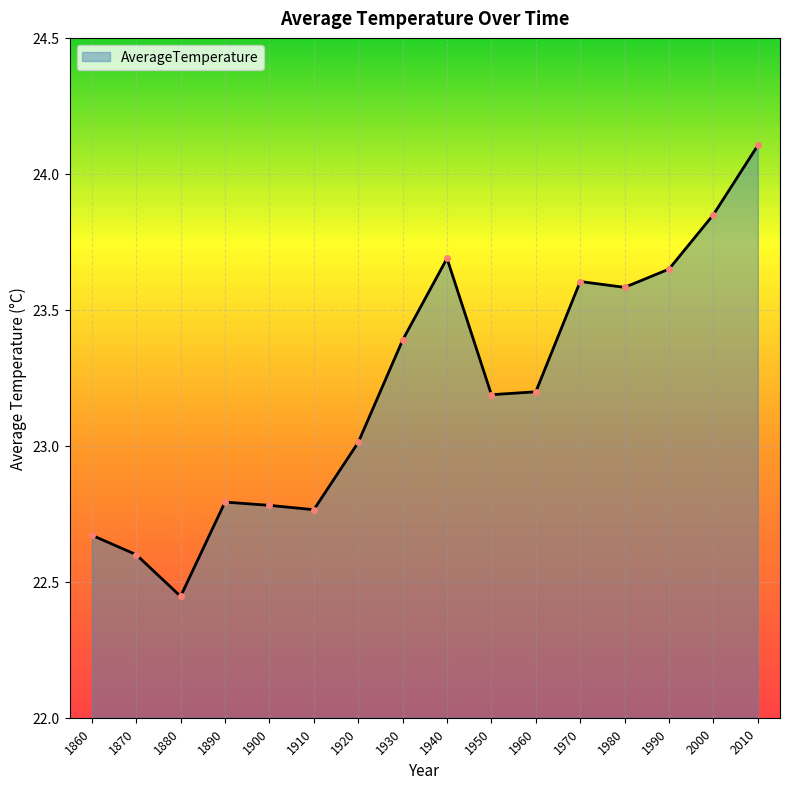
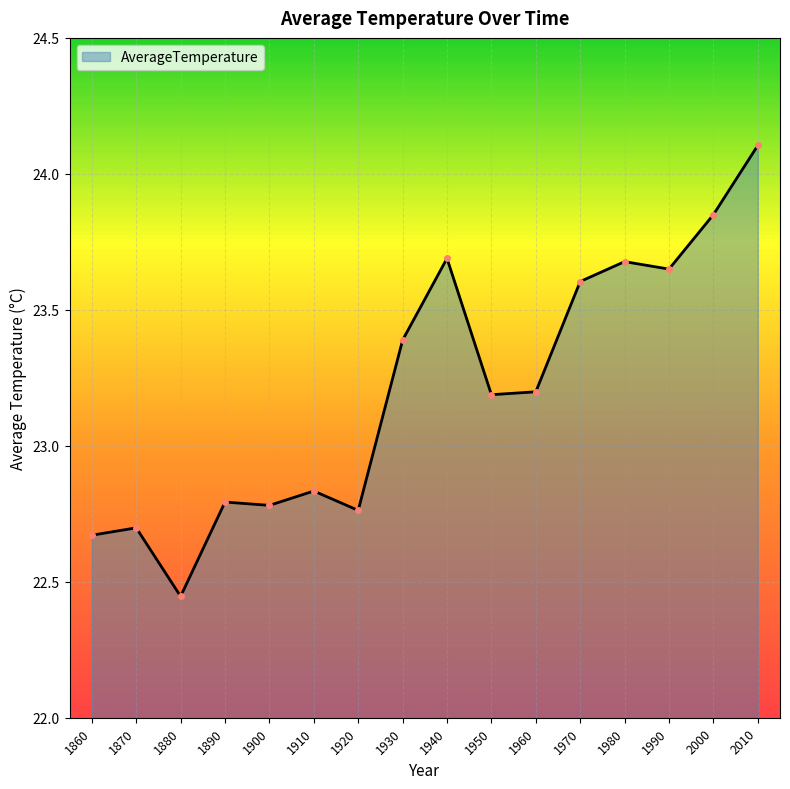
  {
    "1860": 22.67,
-   "1870": 22.60,
+   "1870": 22.70,
    "1880": 22.45,
    "1890": 22.79,
    "1900": 22.78,
-   "1910": 22.77,
-   "1920": 23.01,
+   "1910": 22.83,
+   "1920": 22.76,
    "1930": 23.39,
    "1940": 23.69,
    "1950": 23.19,
    "1960": 23.20,
    "1970": 23.60,
-   "1980": 23.58,
+   "1980": 23.68,
    "1990": 23.65,
    "2000": 23.85,
    "2010": 24.10
  }
